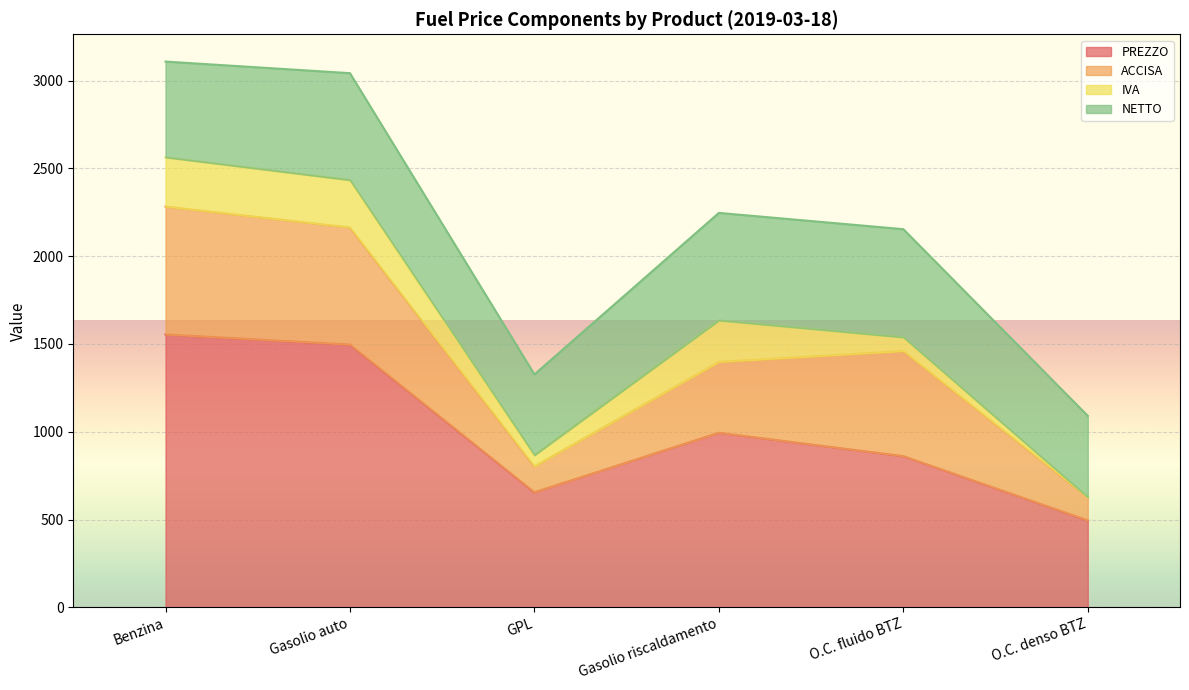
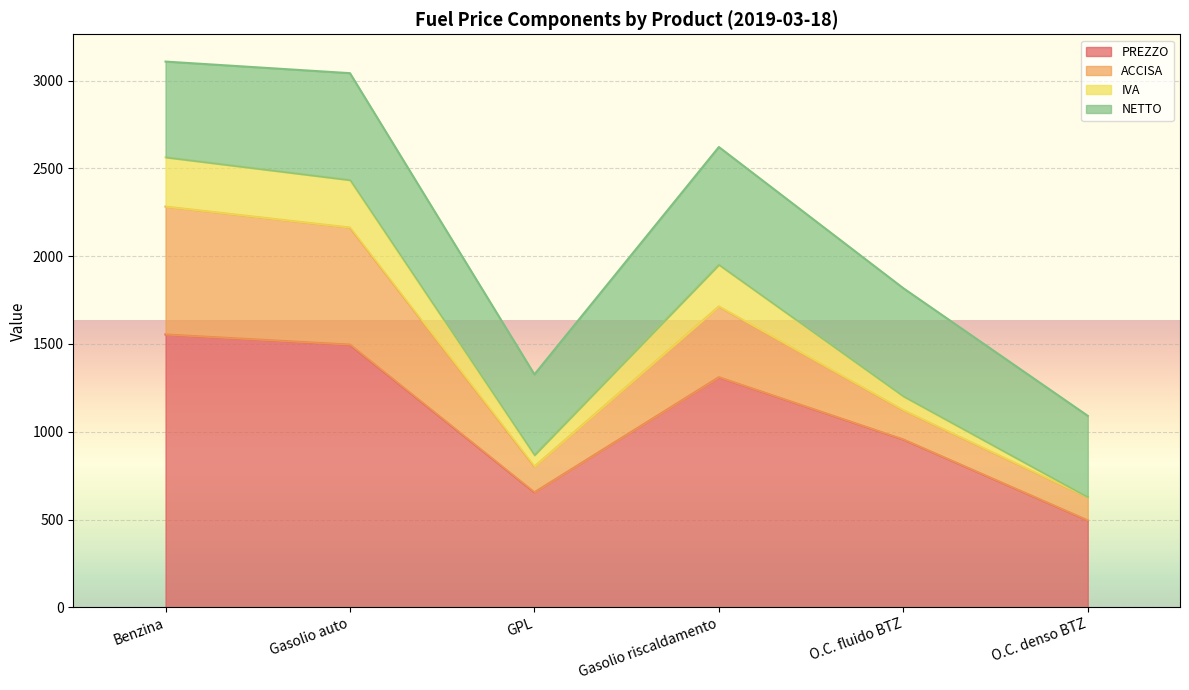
  {
    "PREZZO": {
      "Benzina": 1550,
      "Gasolio auto": 1500,
      "GPL": 660,
-     "Gasolio riscaldamento": 990,
-     "O.C. fluido BTZ": 860,
+     "Gasolio riscaldamento": 1310,
+     "O.C. fluido BTZ": 960,
      "O.C. denso BTZ": 500
    },
    "ACCISA": {
      "Benzina": 730,
      "Gasolio auto": 670,
      "GPL": 150,
      "Gasolio riscaldamento": 400,
-     "O.C. fluido BTZ": 600
+     "O.C. fluido BTZ": 170
    },
    "IVA": {
      "Benzina": 280,
      "Gasolio auto": 270,
      "GPL": 60,
      "Gasolio riscaldamento": 240,
      "O.C. fluido BTZ": 80
    },
    "NETTO": {
      "Benzina": 550,
      "Gasolio auto": 610,
      "GPL": 460,
-     "Gasolio riscaldamento": 610,
+     "Gasolio riscaldamento": 670,
      "O.C. fluido BTZ": 620,
      "O.C. denso BTZ": 460
    }
  }
